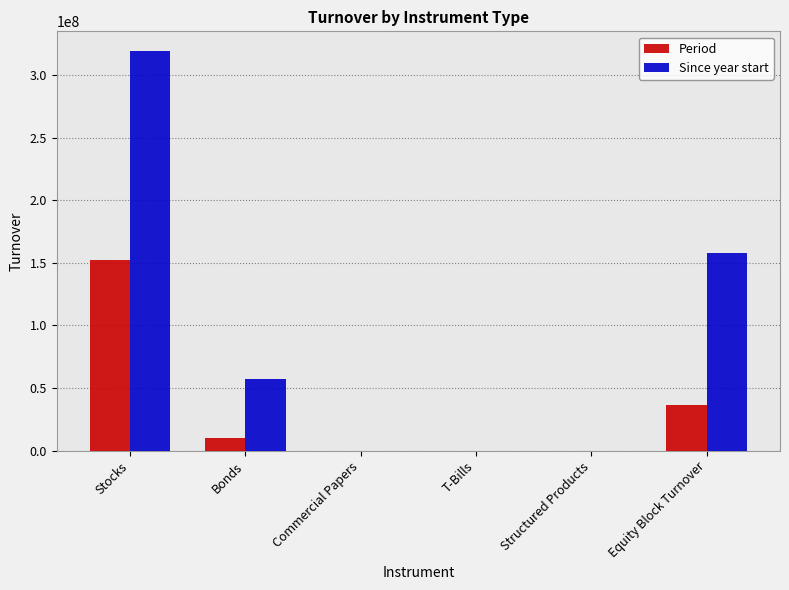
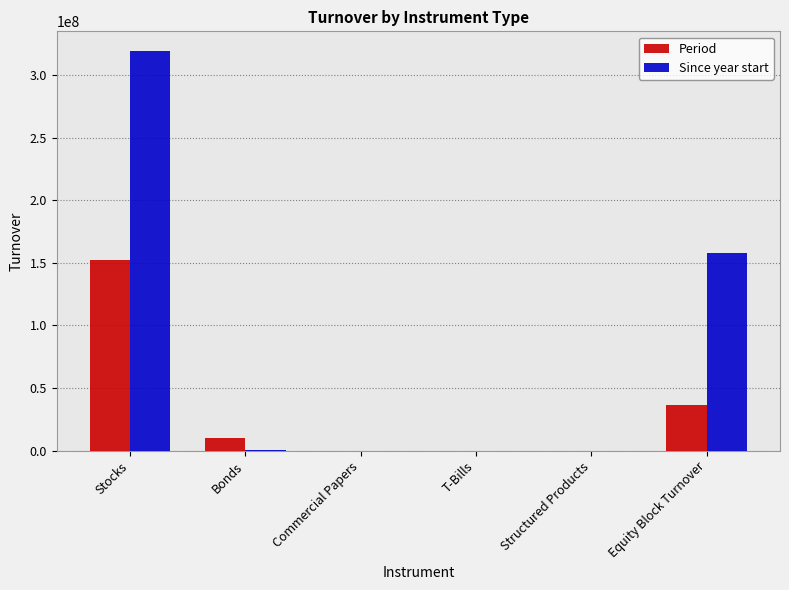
  {
    "Period": {
      "Stocks": 152000000,
      "Bonds": 10000000,
      "Commercial Papers": 0,
      "T-Bills": 0,
      "Equity Block Turnover": 36000000
    },
    "Since year start": {
      "Stocks": 319000000,
-     "Bonds": 57000000,
+     "Bonds": 0,
      "Commercial Papers": 0,
      "T-Bills": 0,
      "Equity Block Turnover": 158000000
    }
  }
